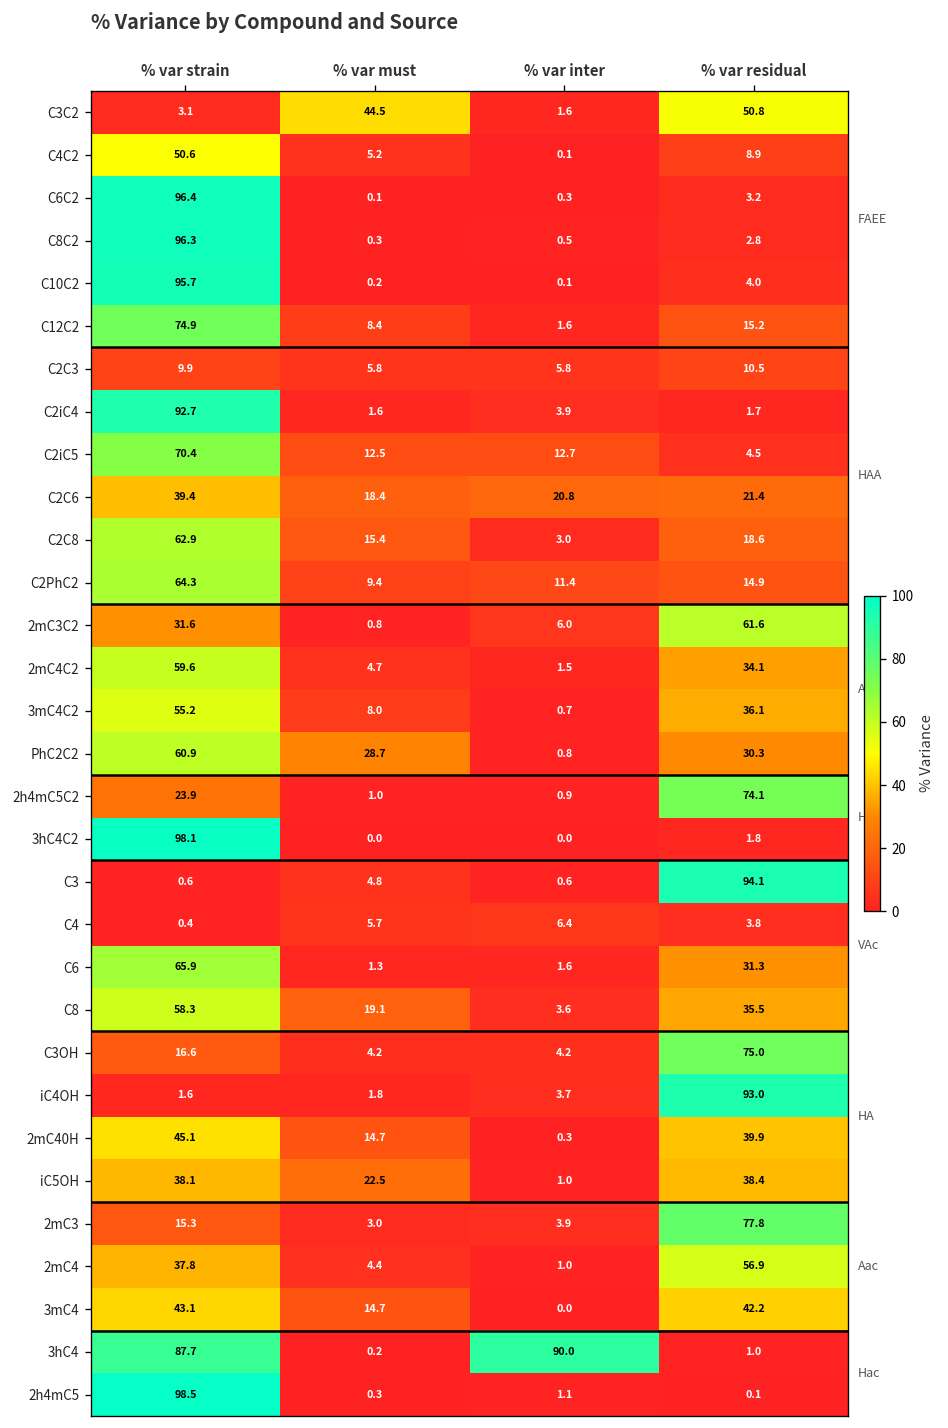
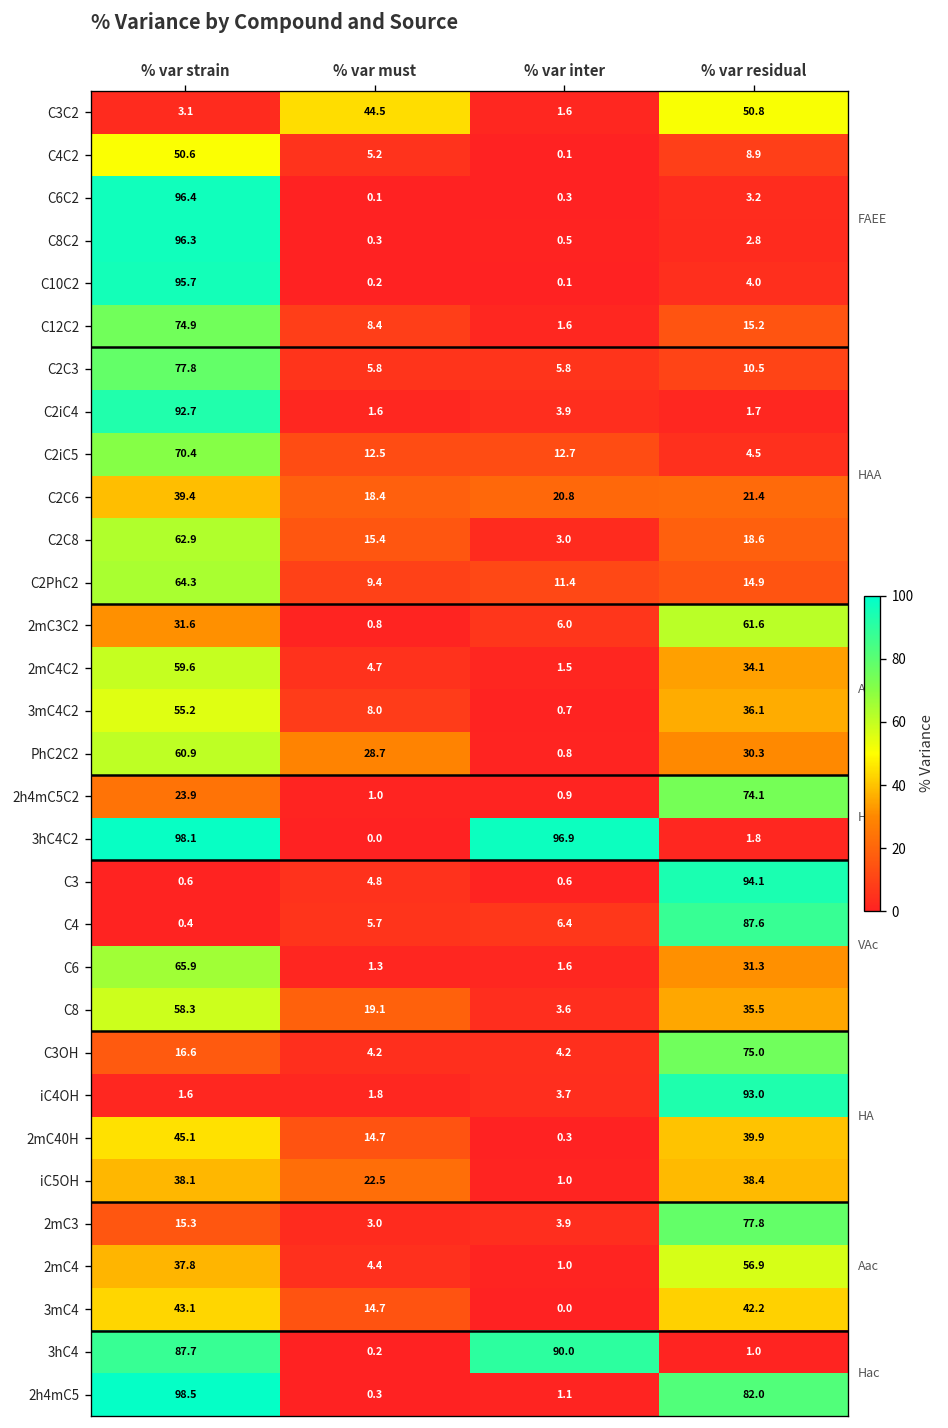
  {
    "C3C2": {
      "% var strain": 3.1,
      "% var must": 44.5,
      "% var inter": 1.6,
      "% var residual": 50.8
    },
    "C4C2": {
      "% var strain": 50.6,
      "% var must": 5.2,
      "% var inter": 0.1,
      "% var residual": 8.9
    },
    "C6C2": {
      "% var strain": 96.4,
      "% var must": 0.1,
      "% var inter": 0.3,
      "% var residual": 3.2
    },
    "C8C2": {
      "% var strain": 96.3,
      "% var must": 0.3,
      "% var inter": 0.5,
      "% var residual": 2.8
    },
    "C10C2": {
      "% var strain": 95.7,
      "% var must": 0.2,
      "% var inter": 0.1,
      "% var residual": 4.0
    },
    "C12C2": {
      "% var strain": 74.9,
      "% var must": 8.4,
      "% var inter": 1.6,
      "% var residual": 15.2
    },
    "C2C3": {
-     "% var strain": 9.9,
+     "% var strain": 77.8,
      "% var must": 5.8,
      "% var inter": 5.8,
      "% var residual": 10.5
    },
    "C2iC4": {
      "% var strain": 92.7,
      "% var must": 1.6,
      "% var inter": 3.9,
      "% var residual": 1.7
    },
    "C2iC5": {
      "% var strain": 70.4,
      "% var must": 12.5,
      "% var inter": 12.7,
      "% var residual": 4.5
    },
    "C2C6": {
      "% var strain": 39.4,
      "% var must": 18.4,
      "% var inter": 20.8,
      "% var residual": 21.4
    },
    "C2C8": {
      "% var strain": 62.9,
      "% var must": 15.4,
      "% var inter": 3.0,
      "% var residual": 18.6
    },
    "C2PhC2": {
      "% var strain": 64.3,
      "% var must": 9.4,
      "% var inter": 11.4,
      "% var residual": 14.9
    },
    "2mC3C2": {
      "% var strain": 31.6,
      "% var must": 0.8,
      "% var inter": 6.0,
      "% var residual": 61.6
    },
    "2mC4C2": {
      "% var strain": 59.6,
      "% var must": 4.7,
      "% var inter": 1.5,
      "% var residual": 34.1
    },
    "3mC4C2": {
      "% var strain": 55.2,
      "% var must": 8.0,
      "% var inter": 0.7,
      "% var residual": 36.1
    },
    "PhC2C2": {
      "% var strain": 60.9,
      "% var must": 28.7,
      "% var inter": 0.8,
      "% var residual": 30.3
    },
    "2h4mC5C2": {
      "% var strain": 23.9,
      "% var must": 1.0,
      "% var inter": 0.9,
      "% var residual": 74.1
    },
    "3hC4C2": {
      "% var strain": 98.1,
      "% var must": 0.0,
-     "% var inter": 0.0,
+     "% var inter": 96.9,
      "% var residual": 1.8
    },
    "C3": {
      "% var strain": 0.6,
      "% var must": 4.8,
      "% var inter": 0.6,
      "% var residual": 94.1
    },
    "C4": {
      "% var strain": 0.4,
      "% var must": 5.7,
      "% var inter": 6.4,
-     "% var residual": 3.8
+     "% var residual": 87.6
    },
    "C6": {
      "% var strain": 65.9,
      "% var must": 1.3,
      "% var inter": 1.6,
      "% var residual": 31.3
    },
    "C8": {
      "% var strain": 58.3,
      "% var must": 19.1,
      "% var inter": 3.6,
      "% var residual": 35.5
    },
    "C3OH": {
      "% var strain": 16.6,
      "% var must": 4.2,
      "% var inter": 4.2,
      "% var residual": 75.0
    },
    "iC4OH": {
      "% var strain": 1.6,
      "% var must": 1.8,
      "% var inter": 3.7,
      "% var residual": 93.0
    },
    "2mC40H": {
      "% var strain": 45.1,
      "% var must": 14.7,
      "% var inter": 0.3,
      "% var residual": 39.9
    },
    "iC5OH": {
      "% var strain": 38.1,
      "% var must": 22.5,
      "% var inter": 1.0,
      "% var residual": 38.4
    },
    "2mC3": {
      "% var strain": 15.3,
      "% var must": 3.0,
      "% var inter": 3.9,
      "% var residual": 77.8
    },
    "2mC4": {
      "% var strain": 37.8,
      "% var must": 4.4,
      "% var inter": 1.0,
      "% var residual": 56.9
    },
    "3mC4": {
      "% var strain": 43.1,
      "% var must": 14.7,
      "% var inter": 0.0,
      "% var residual": 42.2
    },
    "3hC4": {
      "% var strain": 87.7,
      "% var must": 0.2,
      "% var inter": 90.0,
      "% var residual": 1.0
    },
    "2h4mC5": {
      "% var strain": 98.5,
      "% var must": 0.3,
      "% var inter": 1.1,
-     "% var residual": 0.1
+     "% var residual": 82.0
    }
  }
